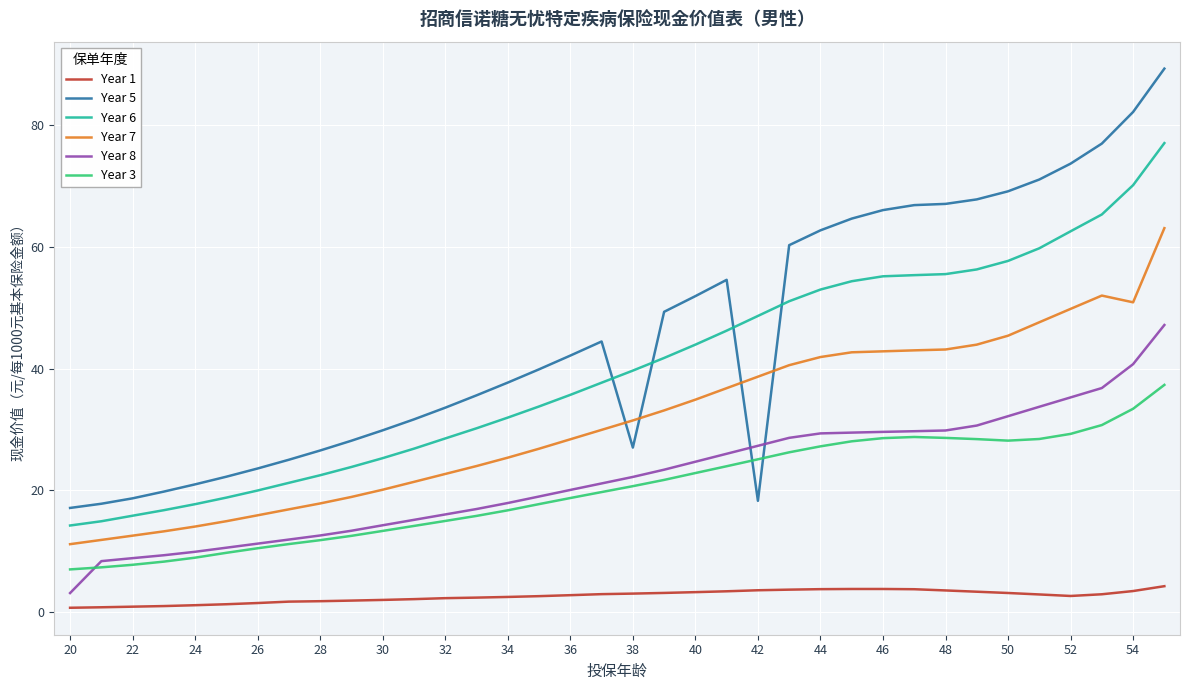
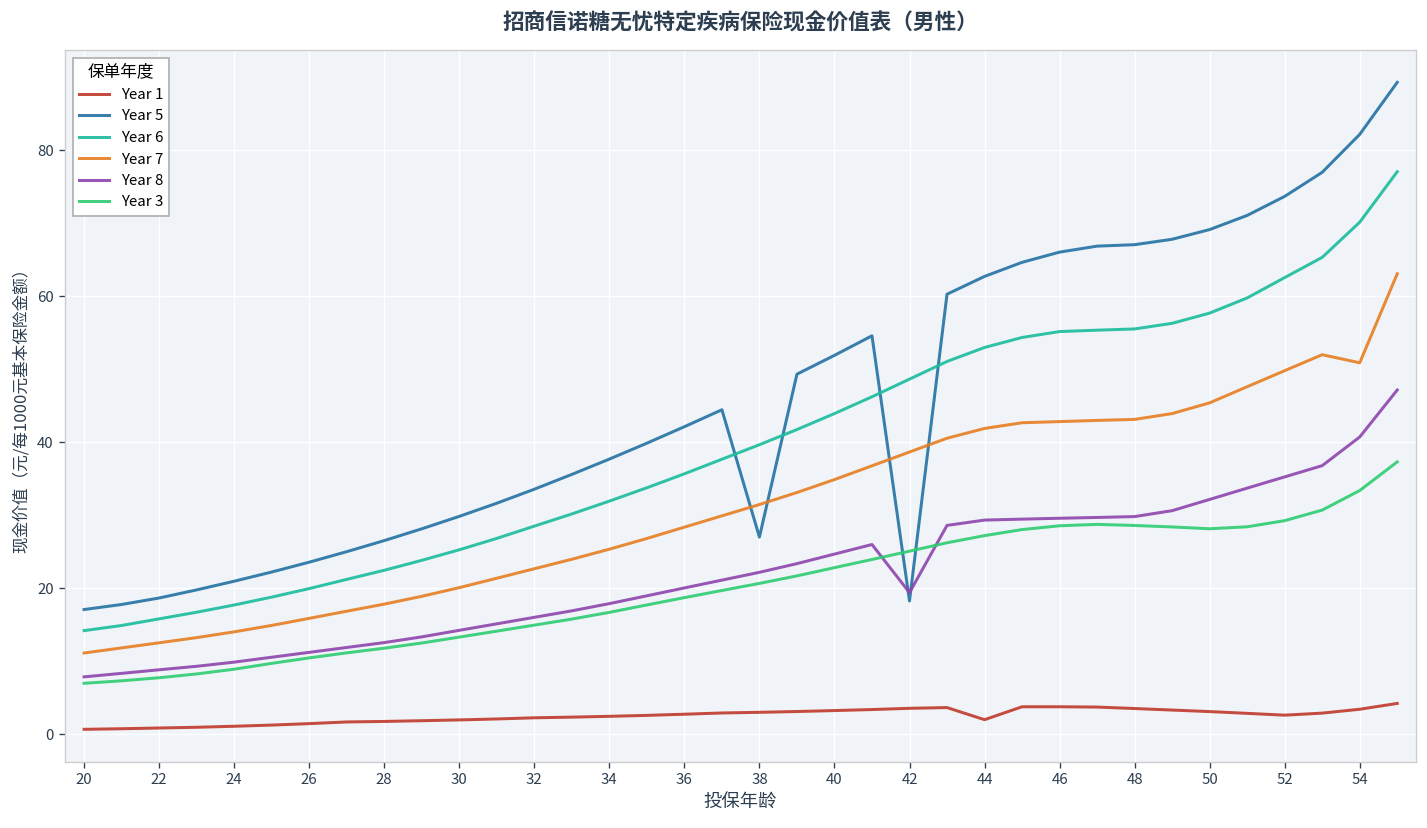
  {
    "Year 1": {
      "20": 1,
      "22": 1,
      "24": 1,
      "26": 1,
      "28": 2,
      "30": 2,
      "32": 2,
      "34": 2,
      "36": 3,
      "38": 3,
      "40": 3,
      "42": 4,
-     "44": 4,
+     "44": 2,
      "46": 4,
      "48": 4,
      "50": 3,
      "52": 3,
      "54": 3
    },
    "Year 5": {
      "20": 17,
      "22": 19,
      "24": 21,
      "26": 24,
      "28": 27,
      "30": 30,
      "32": 34,
      "34": 38,
      "36": 42,
      "38": 27,
      "40": 52,
      "42": 18,
      "44": 63,
      "46": 66,
      "48": 67,
      "50": 69,
      "52": 74,
      "54": 82
    },
    "Year 7": {
      "20": 11,
      "22": 13,
      "24": 14,
      "26": 16,
      "28": 18,
      "30": 20,
      "32": 23,
      "34": 25,
      "36": 28,
      "38": 31,
      "40": 35,
      "42": 39,
      "44": 42,
      "46": 43,
      "48": 43,
      "50": 45,
      "52": 50,
      "54": 51
    },
    "Year 8": {
-     "20": 3,
+     "20": 8,
      "22": 9,
      "24": 10,
      "26": 11,
      "28": 13,
      "30": 14,
      "32": 16,
      "34": 18,
      "36": 20,
      "38": 22,
      "40": 25,
-     "42": 27,
+     "42": 19,
      "44": 29,
      "46": 30,
      "48": 30,
      "50": 32,
      "52": 35,
      "54": 41
    }
  }
